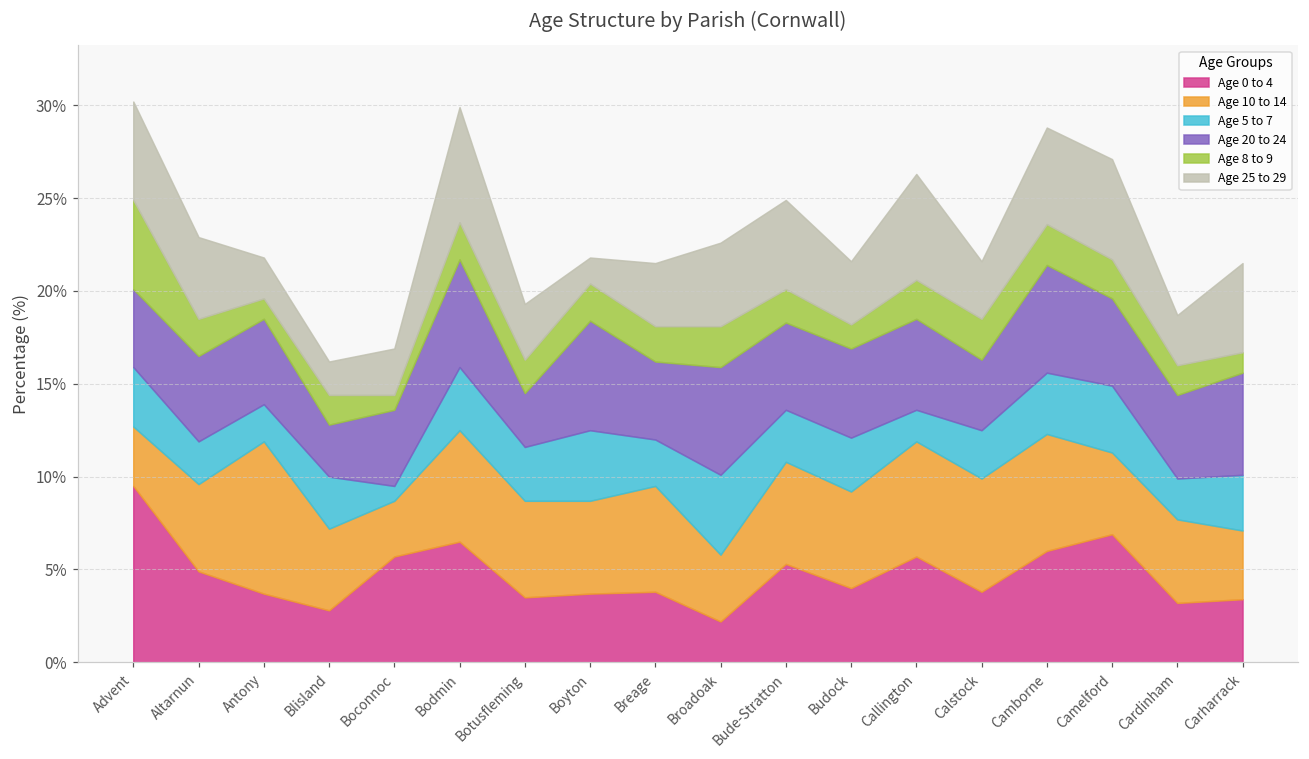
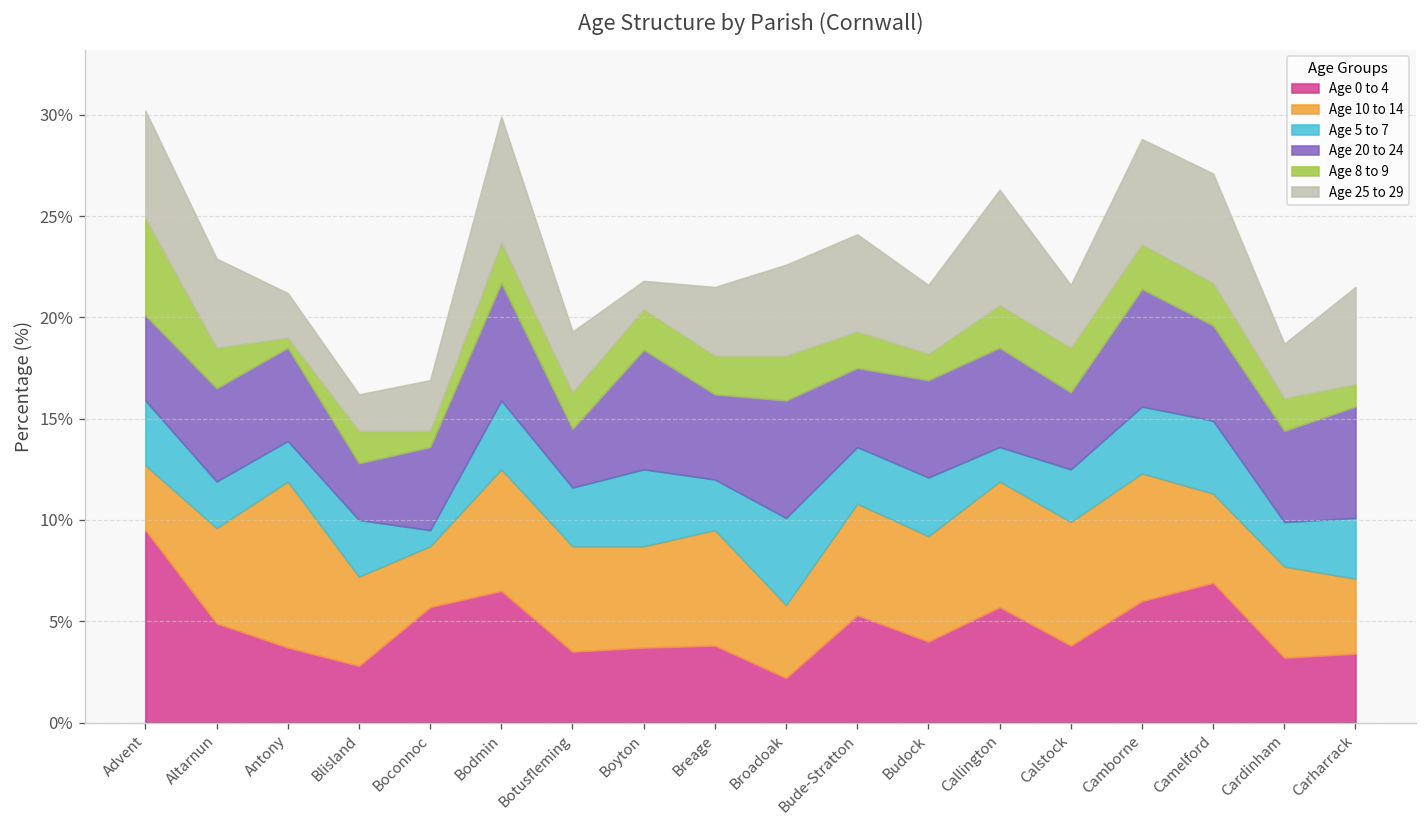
  {
    "Age 0 to 4": {
      "Advent": "9.5%",
      "Altarnun": "4.9%",
      "Antony": "3.7%",
      "Blisland": "2.8%",
      "Boconnoc": "5.7%",
      "Bodmin": "6.5%",
      "Botusfleming": "3.5%",
      "Boyton": "3.7%",
      "Breage": "3.8%",
      "Broadoak": "2.2%",
      "Bude-Stratton": "5.3%",
      "Budock": "4.0%",
      "Callington": "5.7%",
      "Calstock": "3.8%",
      "Camborne": "6.0%",
      "Camelford": "6.9%",
      "Cardinham": "3.2%",
      "Carharrack": "3.4%"
    },
    "Age 10 to 14": {
      "Advent": "3.2%",
      "Altarnun": "4.7%",
      "Antony": "8.2%",
      "Blisland": "4.4%",
      "Boconnoc": "3.0%",
      "Bodmin": "6.0%",
      "Botusfleming": "5.2%",
      "Boyton": "5.0%",
      "Breage": "5.7%",
      "Broadoak": "3.6%",
      "Bude-Stratton": "5.5%",
      "Budock": "5.2%",
      "Callington": "6.2%",
      "Calstock": "6.1%",
      "Camborne": "6.3%",
      "Camelford": "4.4%",
      "Cardinham": "4.5%",
      "Carharrack": "3.7%"
    },
    "Age 5 to 7": {
      "Advent": "3.2%",
      "Altarnun": "2.3%",
      "Antony": "2.0%",
      "Blisland": "2.8%",
      "Boconnoc": "0.8%",
      "Bodmin": "3.4%",
      "Botusfleming": "2.9%",
      "Boyton": "3.8%",
      "Breage": "2.5%",
      "Broadoak": "4.3%",
      "Bude-Stratton": "2.8%",
      "Budock": "2.9%",
      "Callington": "1.7%",
      "Calstock": "2.6%",
      "Camborne": "3.3%",
      "Camelford": "3.6%",
      "Cardinham": "2.2%",
      "Carharrack": "3.0%"
    },
    "Age 20 to 24": {
      "Advent": "4.2%",
      "Altarnun": "4.6%",
      "Antony": "4.6%",
      "Blisland": "2.8%",
      "Boconnoc": "4.1%",
      "Bodmin": "5.8%",
      "Botusfleming": "2.9%",
      "Boyton": "5.9%",
      "Breage": "4.2%",
      "Broadoak": "5.8%",
-     "Bude-Stratton": "4.7%",
+     "Bude-Stratton": "3.9%",
      "Budock": "4.8%",
      "Callington": "4.9%",
      "Calstock": "3.8%",
      "Camborne": "5.8%",
      "Camelford": "4.7%",
      "Cardinham": "4.5%",
      "Carharrack": "5.5%"
    },
    "Age 8 to 9": {
      "Advent": "4.8%",
      "Altarnun": "2.0%",
-     "Antony": "1.1%",
+     "Antony": "0.5%",
      "Blisland": "1.6%",
      "Boconnoc": "0.8%",
      "Bodmin": "2.0%",
      "Botusfleming": "1.8%",
      "Boyton": "2.0%",
      "Breage": "1.9%",
      "Broadoak": "2.2%",
      "Bude-Stratton": "1.8%",
      "Budock": "1.3%",
      "Callington": "2.1%",
      "Calstock": "2.2%",
      "Camborne": "2.2%",
      "Camelford": "2.1%",
      "Cardinham": "1.6%",
      "Carharrack": "1.1%"
    },
    "Age 25 to 29": {
      "Advent": "5.3%",
      "Altarnun": "4.4%",
      "Antony": "2.2%",
      "Blisland": "1.8%",
      "Boconnoc": "2.5%",
      "Bodmin": "6.2%",
      "Botusfleming": "3.0%",
      "Boyton": "1.4%",
      "Breage": "3.4%",
      "Broadoak": "4.5%",
      "Bude-Stratton": "4.8%",
      "Budock": "3.4%",
      "Callington": "5.7%",
      "Calstock": "3.1%",
      "Camborne": "5.2%",
      "Camelford": "5.4%",
      "Cardinham": "2.7%",
      "Carharrack": "4.8%"
    }
  }
